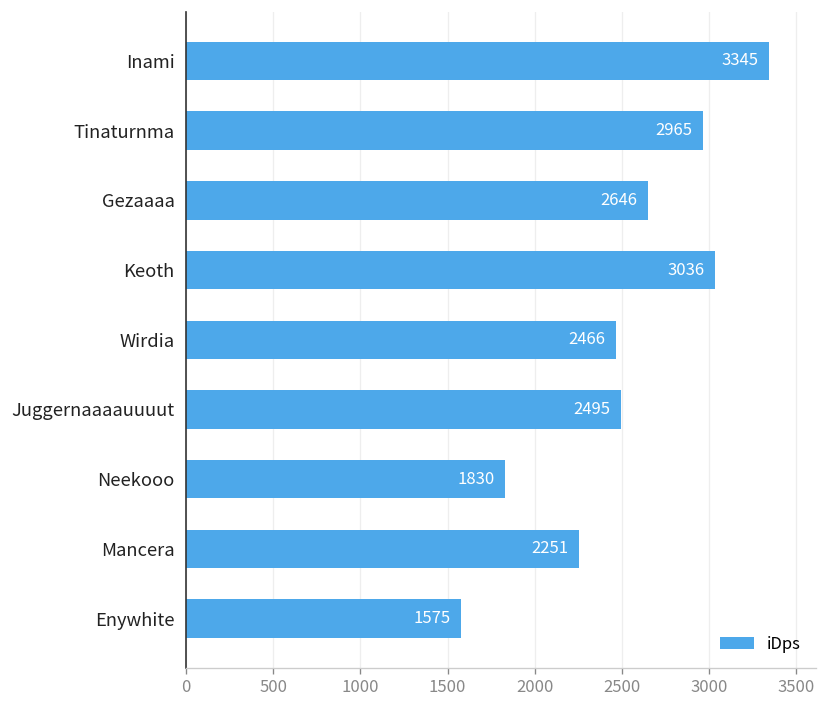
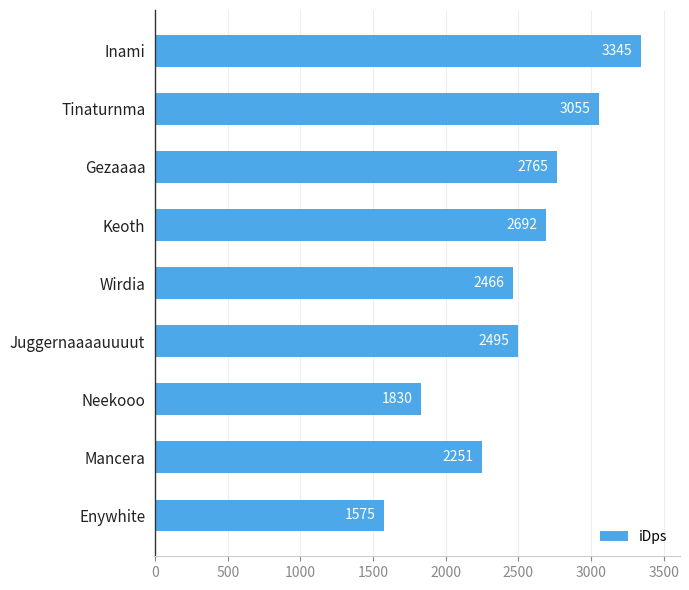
  {
    "Inami": 3345,
-   "Tinaturnma": 2965,
-   "Gezaaaa": 2646,
-   "Keoth": 3036,
+   "Tinaturnma": 3055,
+   "Gezaaaa": 2765,
+   "Keoth": 2692,
    "Wirdia": 2466,
    "Juggernaaaauuuut": 2495,
    "Neekooo": 1830,
    "Mancera": 2251,
    "Enywhite": 1575
  }
